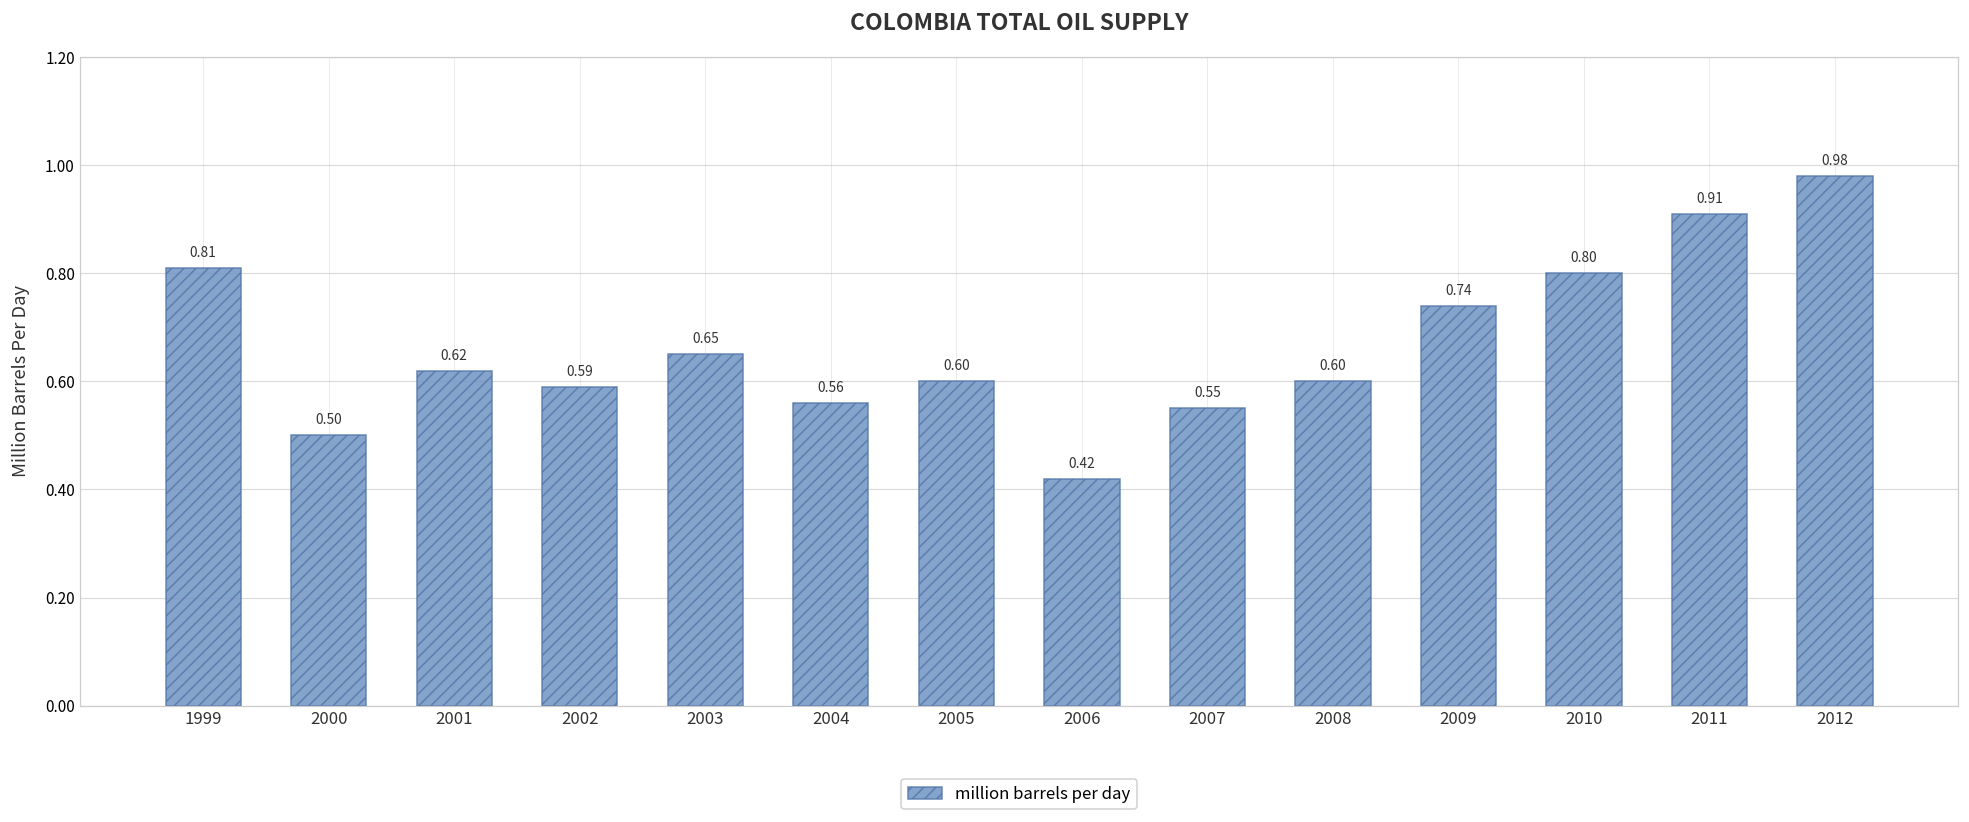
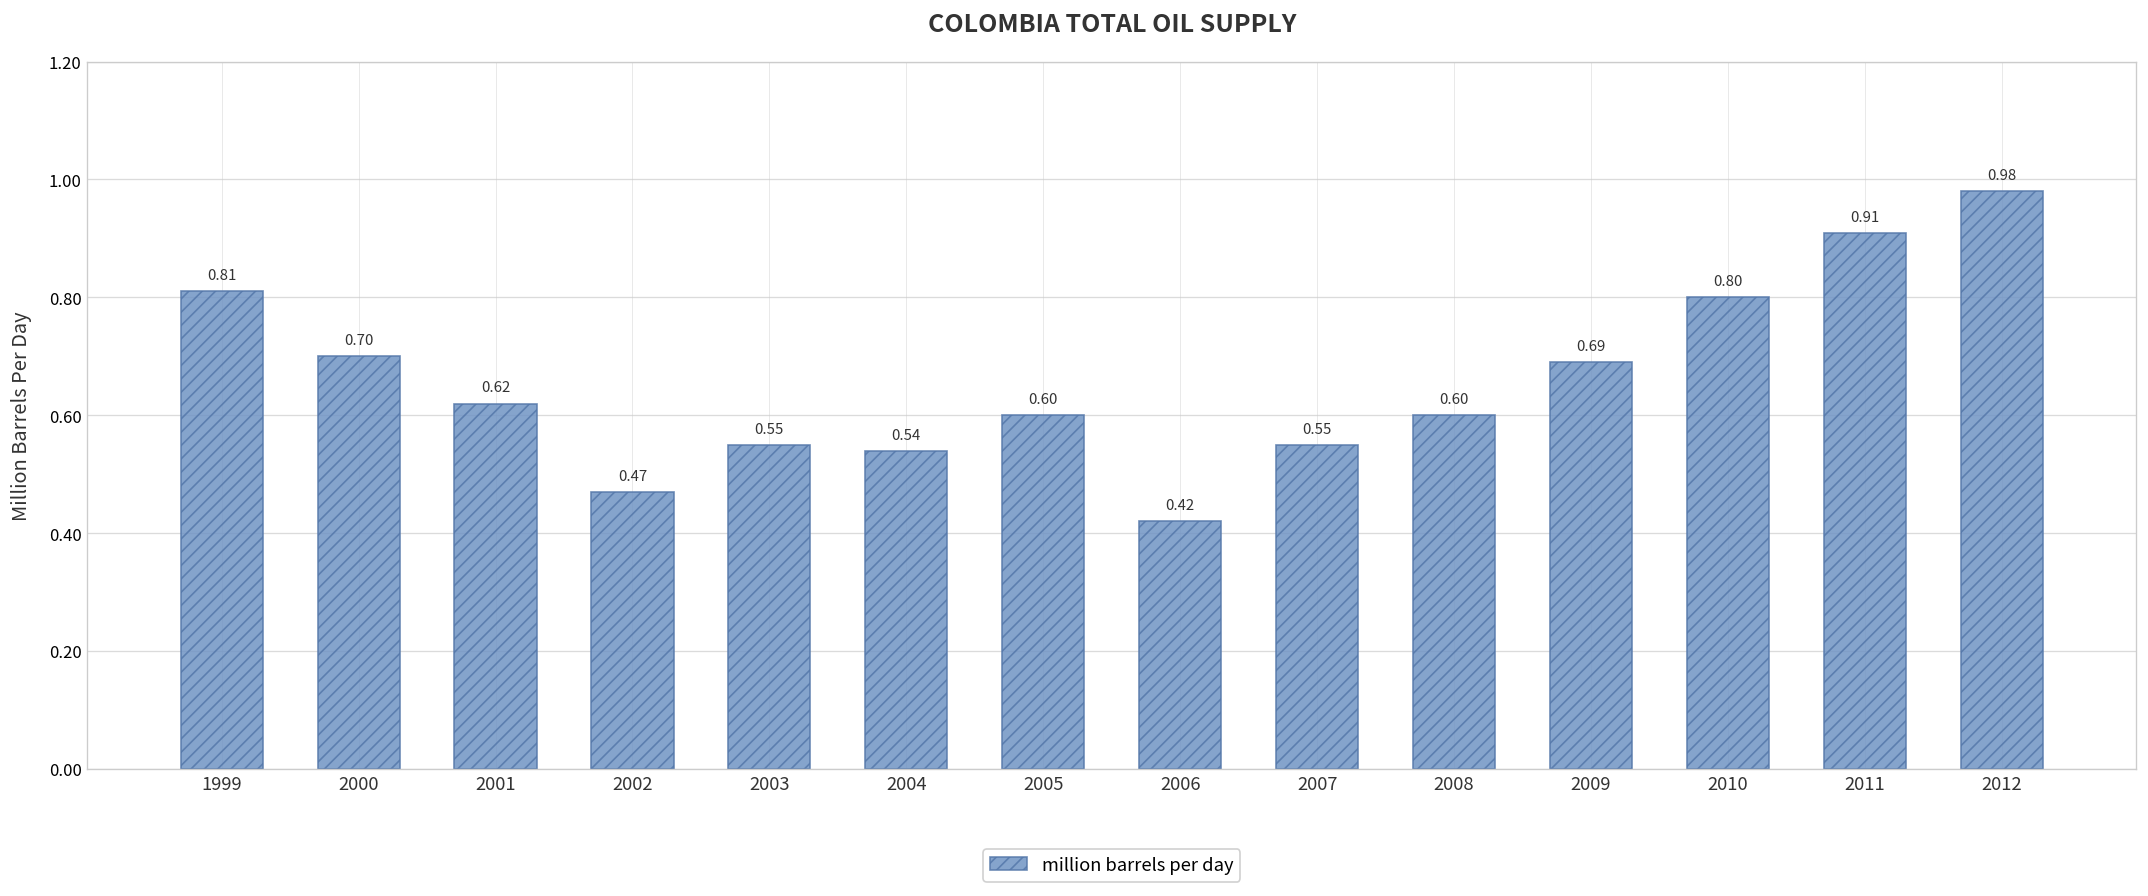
  {
    "1999": 0.81,
-   "2000": 0.50,
+   "2000": 0.70,
    "2001": 0.62,
-   "2002": 0.59,
-   "2003": 0.65,
-   "2004": 0.56,
+   "2002": 0.47,
+   "2003": 0.55,
+   "2004": 0.54,
    "2005": 0.60,
    "2006": 0.42,
    "2007": 0.55,
    "2008": 0.60,
-   "2009": 0.74,
+   "2009": 0.69,
    "2010": 0.80,
    "2011": 0.91,
    "2012": 0.98
  }
